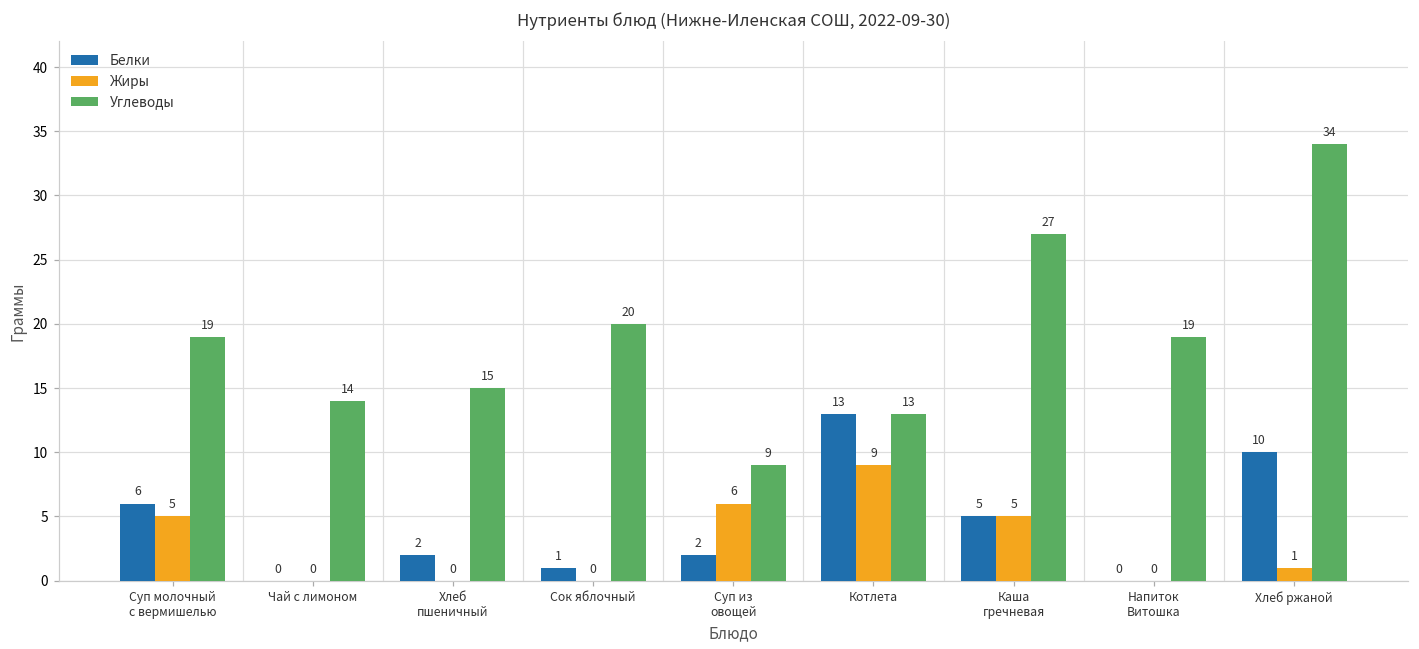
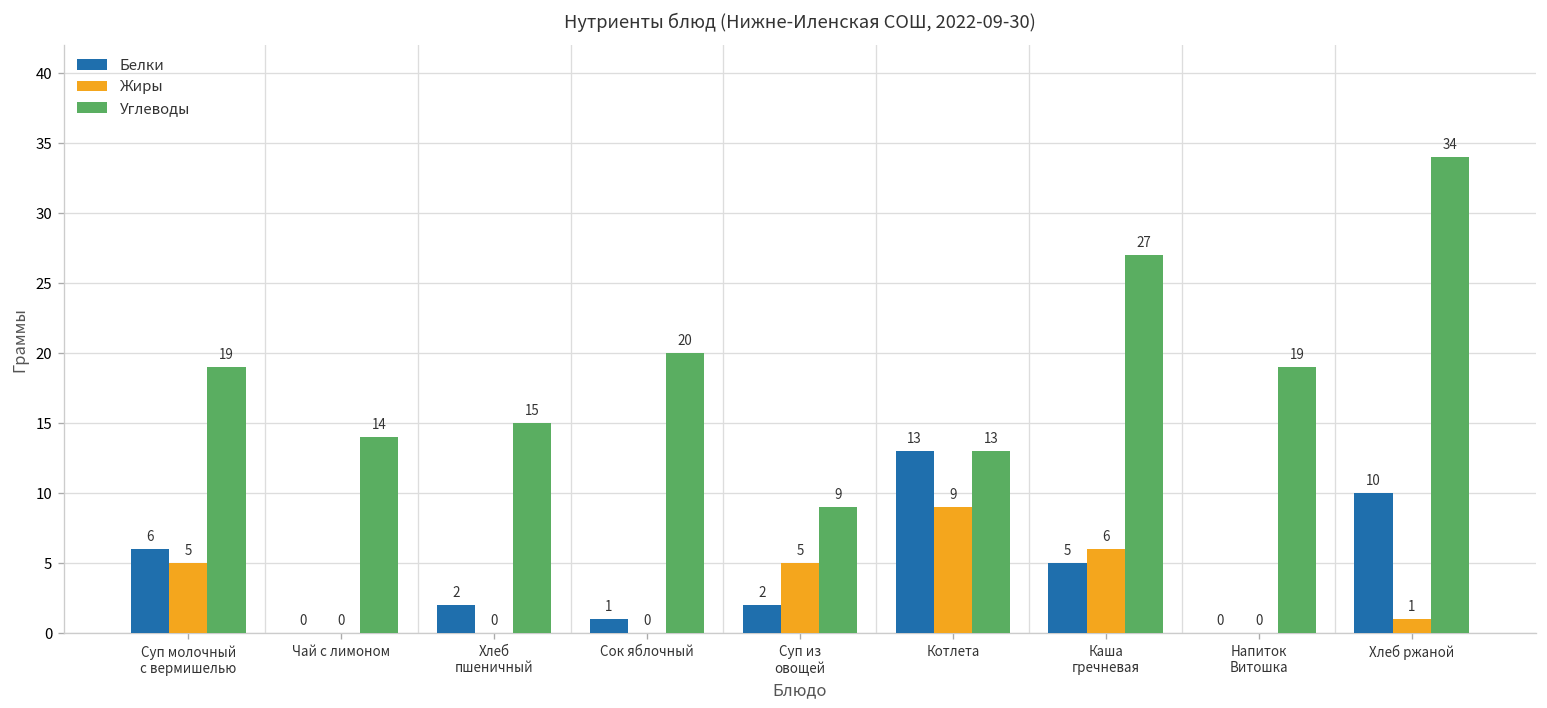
  {
    "Белки": {
      "Суп молочный с вермишелью": 6,
      "Чай с лимоном": 0,
      "Хлеб пшеничный": 2,
      "Сок яблочный": 1,
      "Суп из овощей": 2,
      "Котлета": 13,
      "Каша гречневая": 5,
      "Напиток Витошка": 0,
      "Хлеб ржаной": 10
    },
    "Жиры": {
      "Суп молочный с вермишелью": 5,
      "Чай с лимоном": 0,
      "Хлеб пшеничный": 0,
      "Сок яблочный": 0,
-     "Суп из овощей": 6,
+     "Суп из овощей": 5,
      "Котлета": 9,
-     "Каша гречневая": 5,
+     "Каша гречневая": 6,
      "Напиток Витошка": 0,
      "Хлеб ржаной": 1
    },
    "Углеводы": {
      "Суп молочный с вермишелью": 19,
      "Чай с лимоном": 14,
      "Хлеб пшеничный": 15,
      "Сок яблочный": 20,
      "Суп из овощей": 9,
      "Котлета": 13,
      "Каша гречневая": 27,
      "Напиток Витошка": 19,
      "Хлеб ржаной": 34
    }
  }
